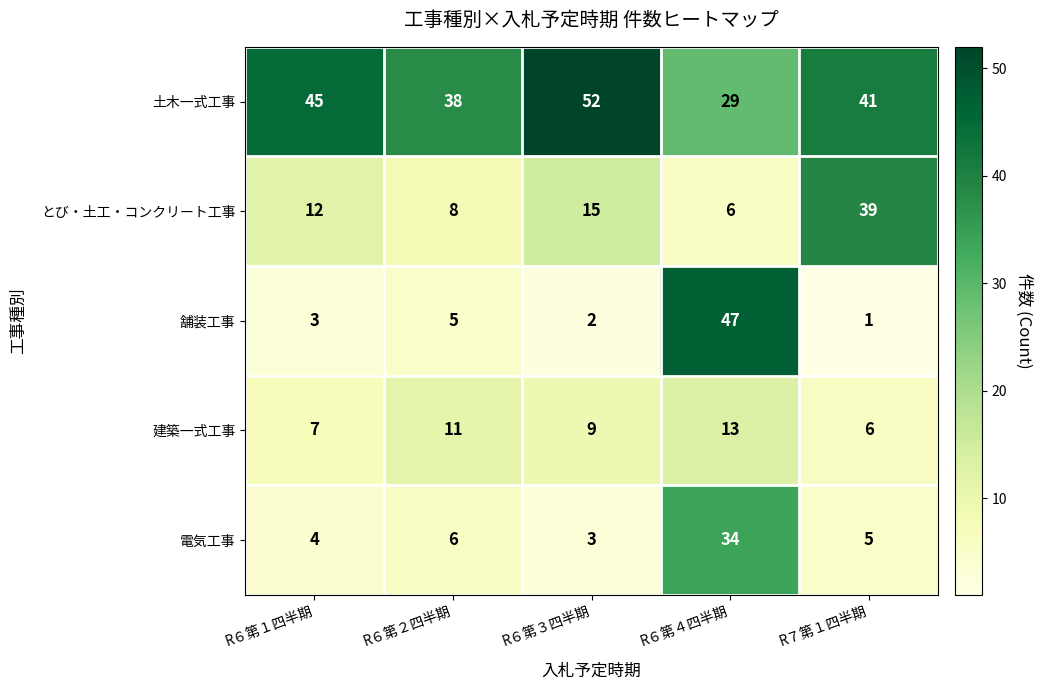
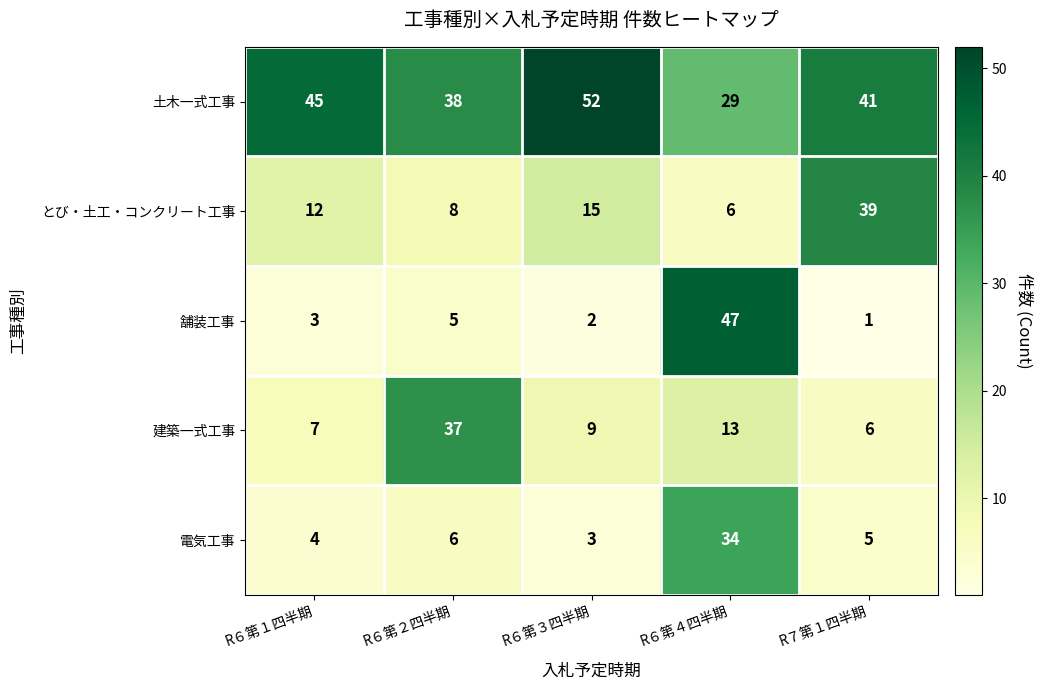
  {
    "土木一式工事": {
      "R６第１四半期": 45,
      "R６第２四半期": 38,
      "R６第３四半期": 52,
      "R６第４四半期": 29,
      "R７第１四半期": 41
    },
    "とび・土工・コンクリート工事": {
      "R６第１四半期": 12,
      "R６第２四半期": 8,
      "R６第３四半期": 15,
      "R６第４四半期": 6,
      "R７第１四半期": 39
    },
    "舗装工事": {
      "R６第１四半期": 3,
      "R６第２四半期": 5,
      "R６第３四半期": 2,
      "R６第４四半期": 47,
      "R７第１四半期": 1
    },
    "建築一式工事": {
      "R６第１四半期": 7,
-     "R６第２四半期": 11,
+     "R６第２四半期": 37,
      "R６第３四半期": 9,
      "R６第４四半期": 13,
      "R７第１四半期": 6
    },
    "電気工事": {
      "R６第１四半期": 4,
      "R６第２四半期": 6,
      "R６第３四半期": 3,
      "R６第４四半期": 34,
      "R７第１四半期": 5
    }
  }
